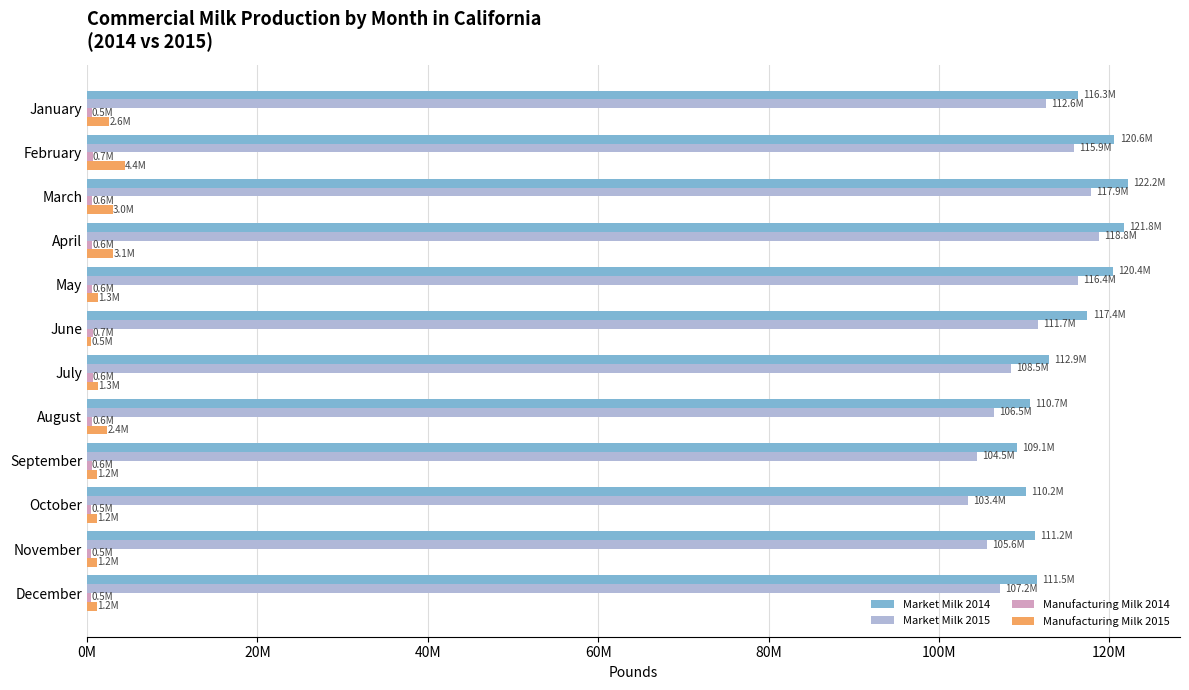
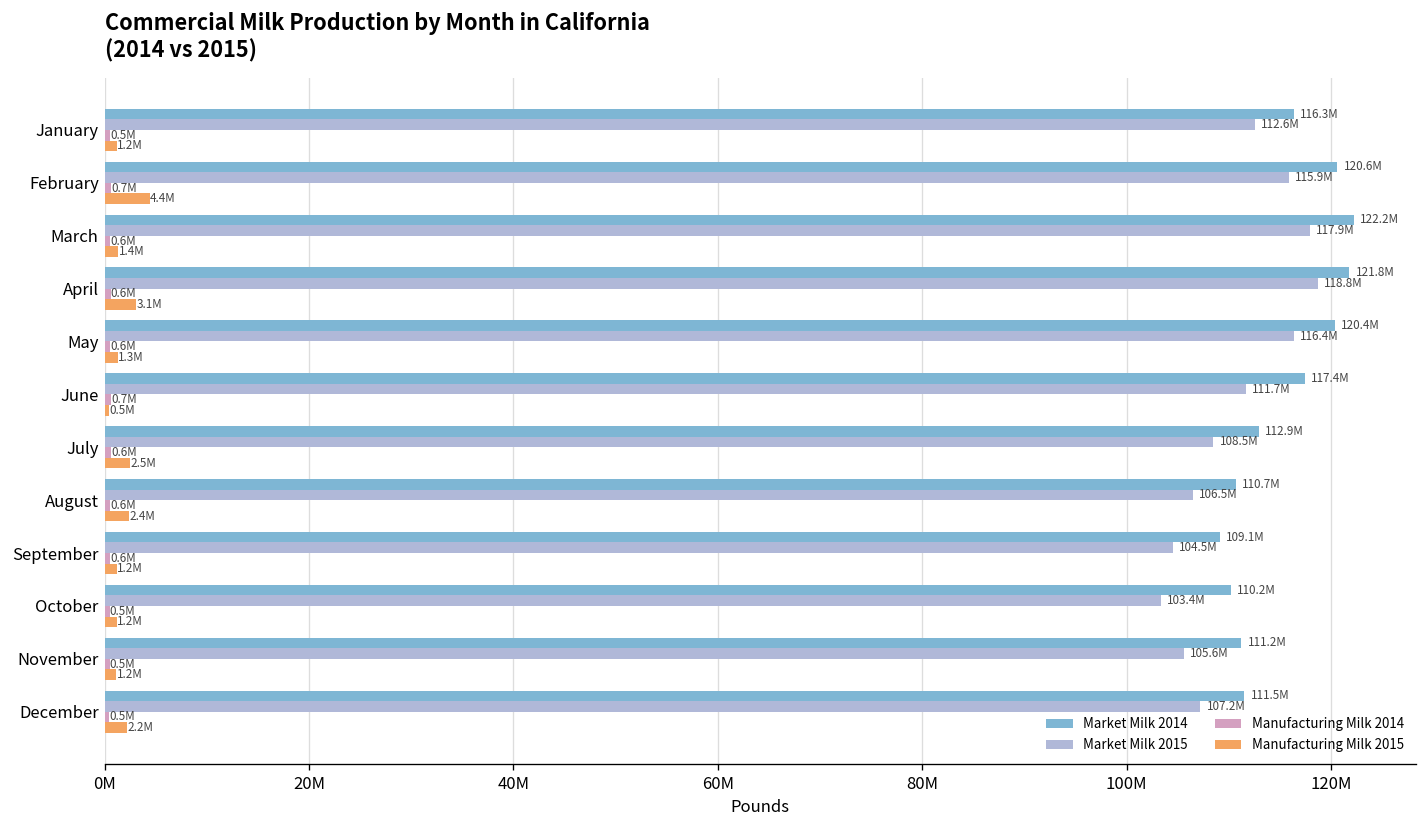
  {
    "Manufacturing Milk 2015": {
-     "January": "2.6M",
+     "January": "1.2M",
      "February": "4.4M",
-     "March": "3.0M",
+     "March": "1.4M",
      "April": "3.1M",
      "May": "1.3M",
      "June": "0.5M",
-     "July": "1.3M",
+     "July": "2.5M",
      "August": "2.4M",
      "September": "1.2M",
      "October": "1.2M",
      "November": "1.2M",
-     "December": "1.2M"
+     "December": "2.2M"
    }
  }
